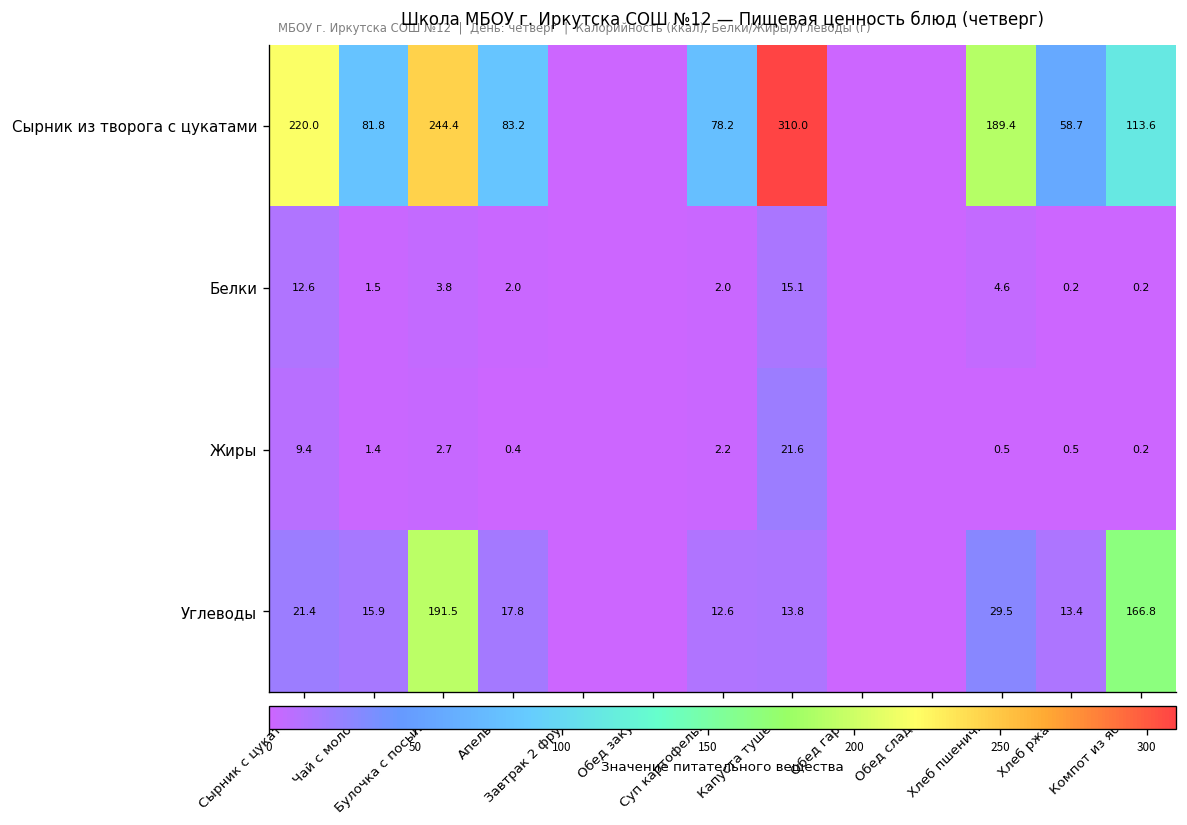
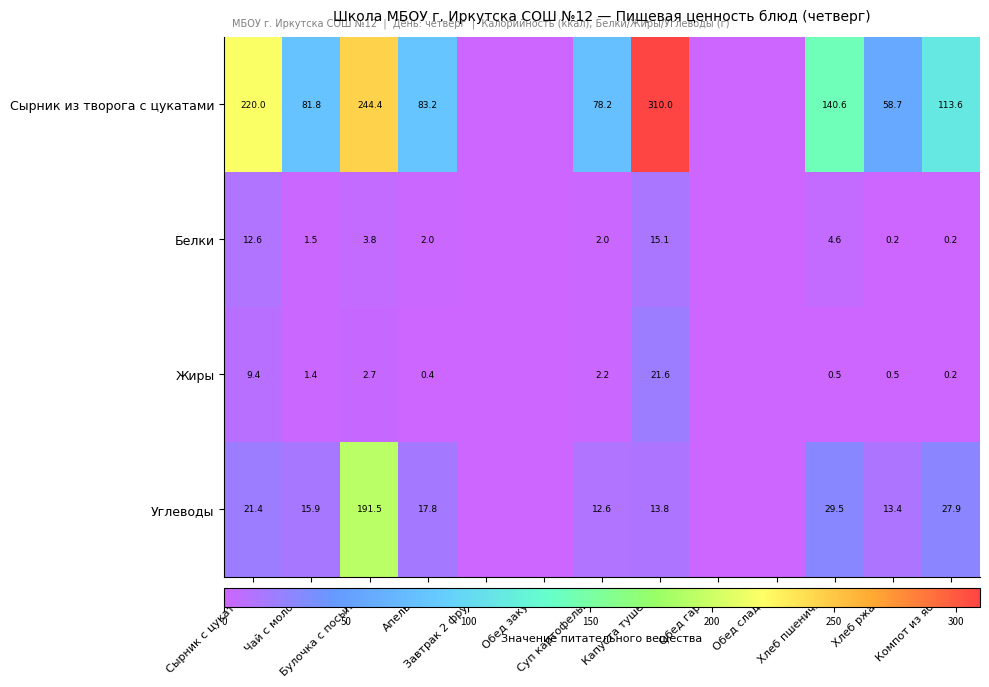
  {
    "Сырник из творога с цукатами": {
      "Сырник с цукатами": 220.0,
      "Булочка с посыпкой": 244.4,
      "Суп картофельный": 78.2,
      "Капуста тушеная": 310.0,
-     "Хлеб пшеничный": 189.4,
+     "Хлеб пшеничный": 140.6,
      "Компот из яблок": 113.6
    },
    "Белки": {
      "Сырник с цукатами": 12.6,
      "Булочка с посыпкой": 3.8,
      "Суп картофельный": 2.0,
      "Капуста тушеная": 15.1,
      "Хлеб пшеничный": 4.6,
      "Компот из яблок": 0.2
    },
    "Жиры": {
      "Сырник с цукатами": 9.4,
      "Булочка с посыпкой": 2.7,
      "Суп картофельный": 2.2,
      "Капуста тушеная": 21.6,
      "Хлеб пшеничный": 0.5,
      "Компот из яблок": 0.2
    },
    "Углеводы": {
      "Сырник с цукатами": 21.4,
      "Булочка с посыпкой": 191.5,
      "Суп картофельный": 12.6,
      "Капуста тушеная": 13.8,
      "Хлеб пшеничный": 29.5,
-     "Компот из яблок": 166.8
+     "Компот из яблок": 27.9
    }
  }
